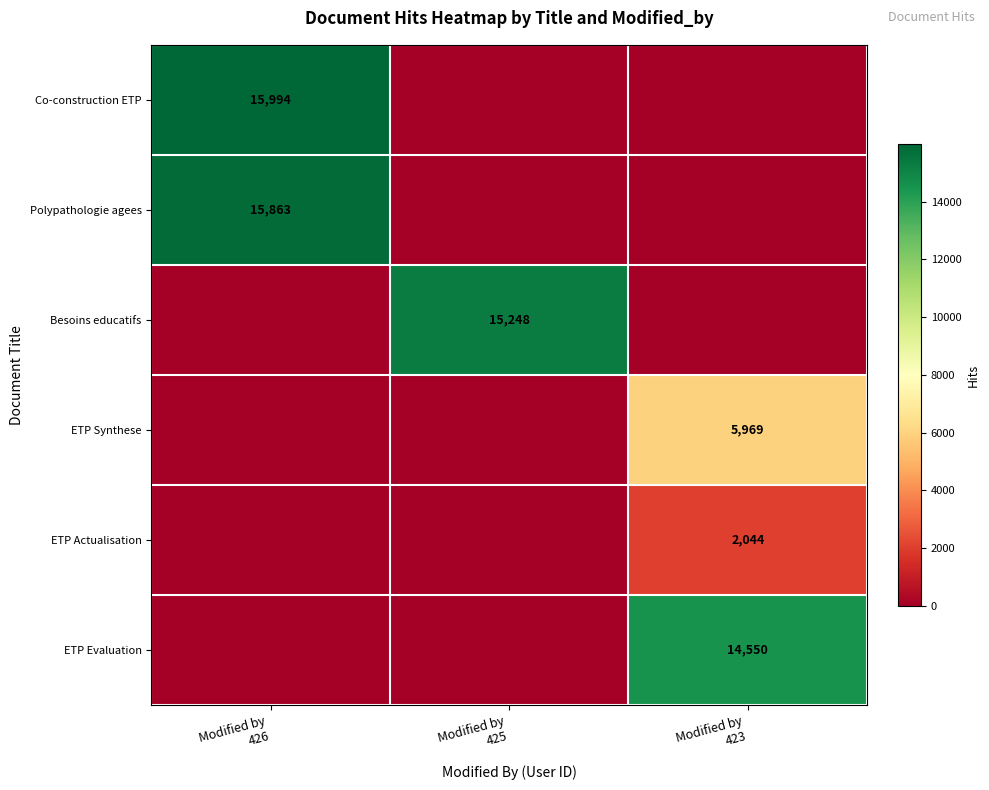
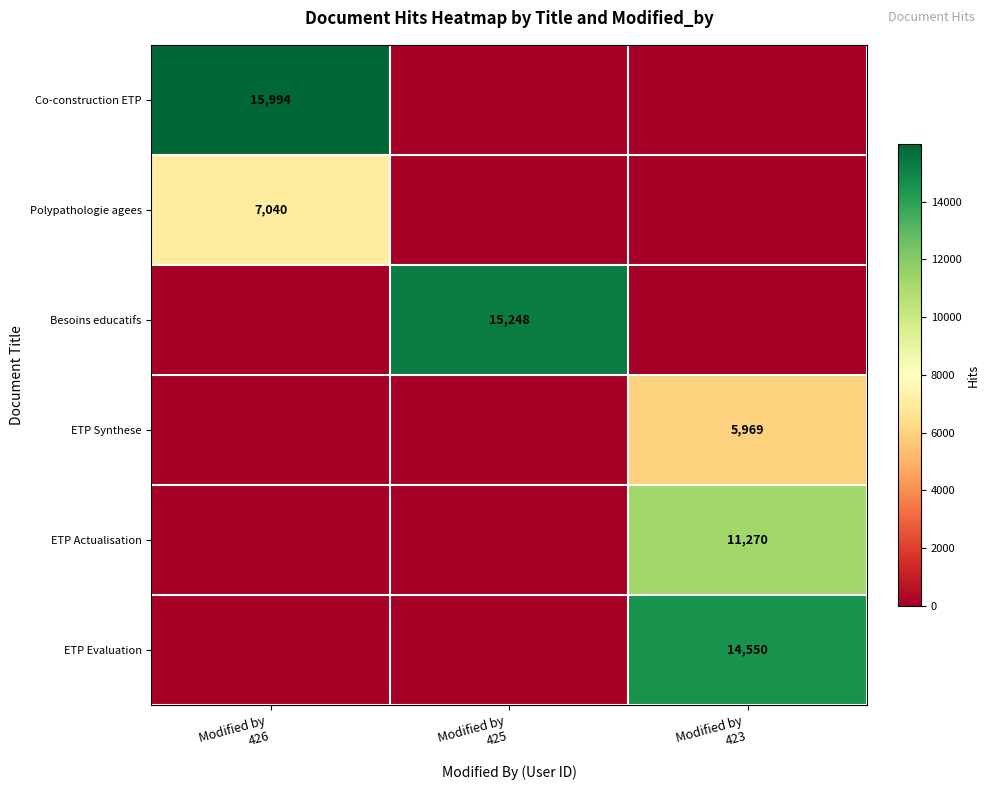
  {
    "Co-construction ETP": {
      "Modified by 426": "15,994"
    },
    "Polypathologie agees": {
-     "Modified by 426": "15,863"
+     "Modified by 426": "7,040"
    },
    "Besoins educatifs": {
      "Modified by 425": "15,248"
    },
    "ETP Synthese": {
      "Modified by 423": "5,969"
    },
    "ETP Actualisation": {
-     "Modified by 423": "2,044"
+     "Modified by 423": "11,270"
    },
    "ETP Evaluation": {
      "Modified by 423": "14,550"
    }
  }
